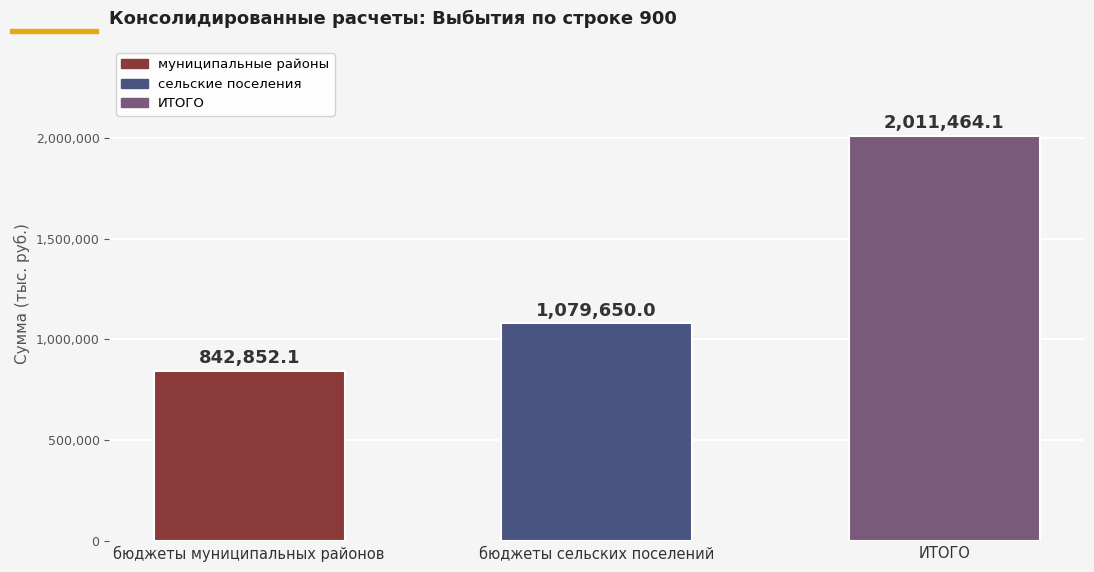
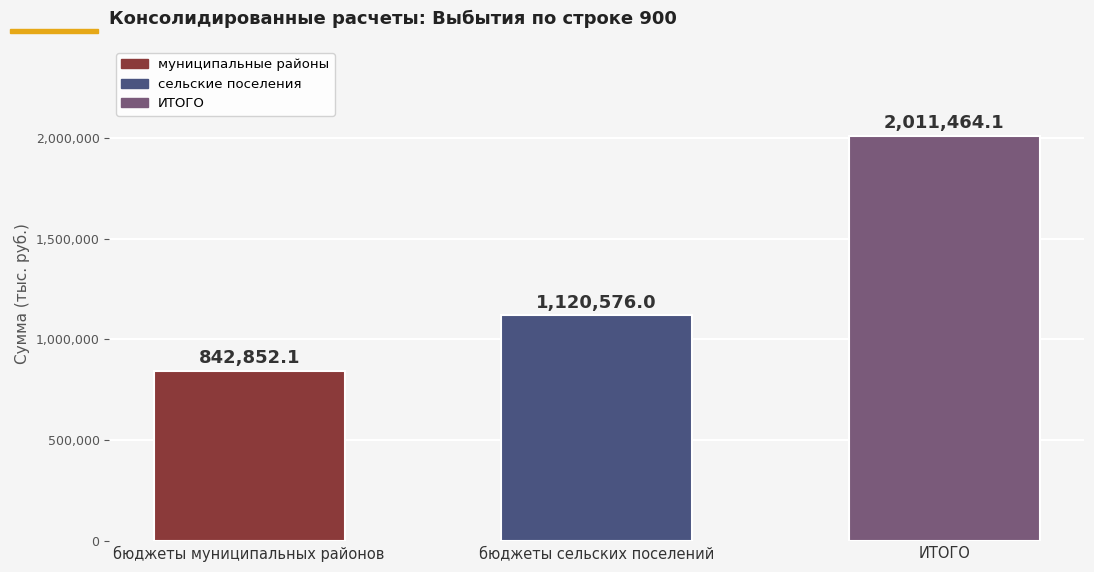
  {
    "бюджеты муниципальных районов": "842,852.1",
-   "бюджеты сельских поселений": "1,079,650.0",
+   "бюджеты сельских поселений": "1,120,576.0",
    "ИТОГО": "2,011,464.1"
  }
